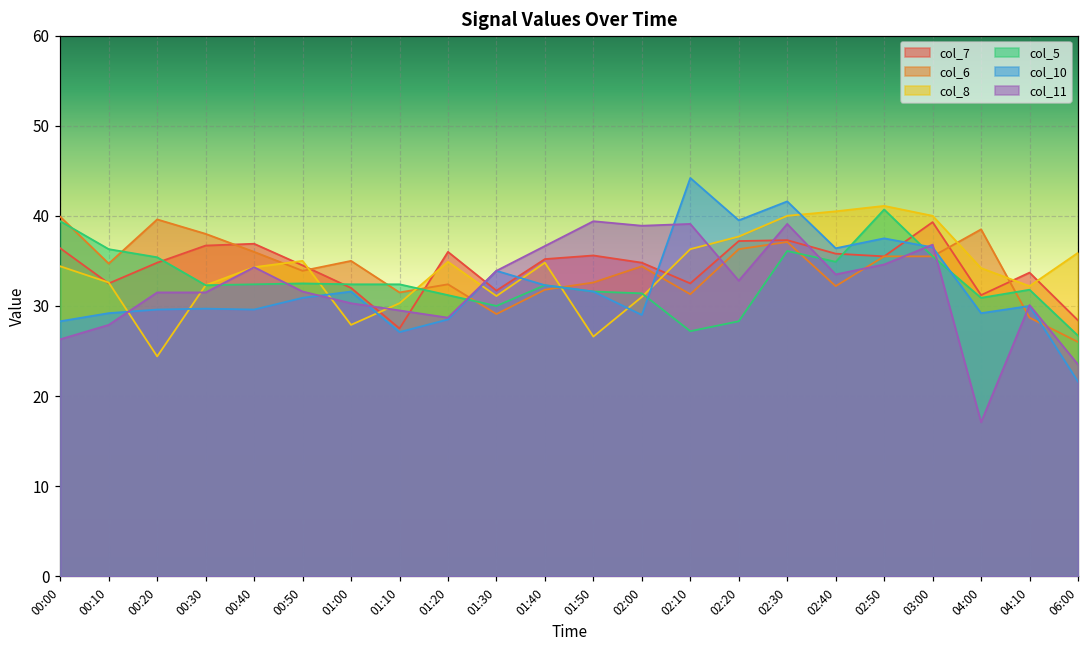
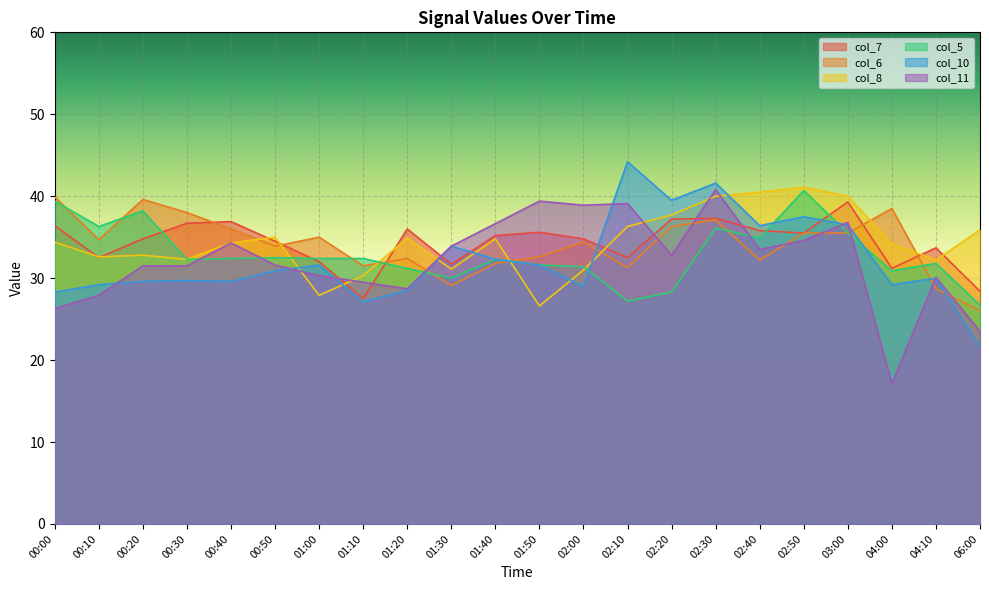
  {
    "col_8": {
      "00:00": 34,
-     "00:20": 24,
+     "00:20": 33,
      "00:50": 35,
      "01:00": 28,
      "01:10": 30,
      "01:20": 35,
      "01:30": 31,
      "01:40": 35,
      "01:50": 27,
      "02:00": 31,
      "02:10": 36,
      "02:20": 38,
      "02:30": 40,
      "02:40": 41,
      "02:50": 41,
      "03:00": 40,
      "04:00": 34,
      "04:10": 32,
      "06:00": 36
    },
    "col_5": {
      "00:00": 39,
      "00:10": 36,
-     "00:20": 35,
+     "00:20": 38,
      "00:40": 32,
      "00:50": 33,
      "01:00": 32,
      "01:10": 32,
      "01:20": 31,
      "01:30": 30,
      "02:00": 31,
      "02:10": 27,
      "02:20": 28,
      "02:30": 36,
      "02:40": 35,
      "02:50": 41,
      "04:10": 32,
      "06:00": 27
    },
    "col_10": {
      "00:00": 28,
      "00:10": 29,
      "00:20": 30,
      "00:30": 30,
      "00:40": 30,
      "00:50": 31,
      "01:00": 32,
      "01:10": 27,
      "02:00": 29,
      "02:10": 44,
      "02:20": 40,
      "02:30": 42,
      "02:40": 36,
      "02:50": 38,
      "04:00": 29,
      "06:00": 22
    },
    "col_11": {
      "00:00": 26,
      "00:10": 28,
      "00:20": 32,
      "00:30": 32,
      "00:50": 32,
      "01:00": 30,
      "01:10": 30,
      "01:40": 37,
      "01:50": 39,
      "02:00": 39,
      "02:10": 39,
      "02:20": 33,
-     "02:30": 39,
+     "02:30": 41,
      "02:40": 34,
      "02:50": 35,
      "04:00": 17,
      "06:00": 24
    }
  }
